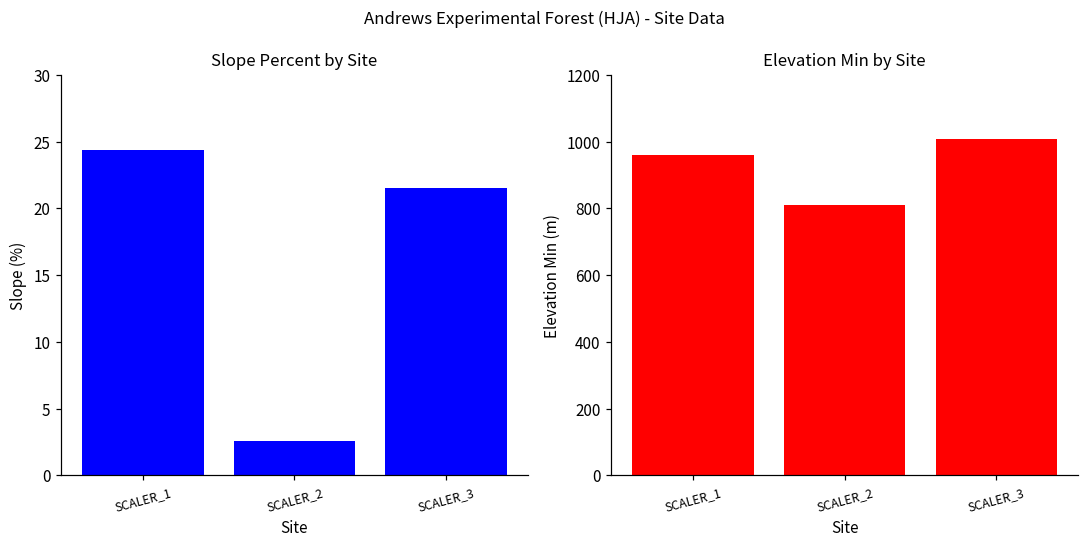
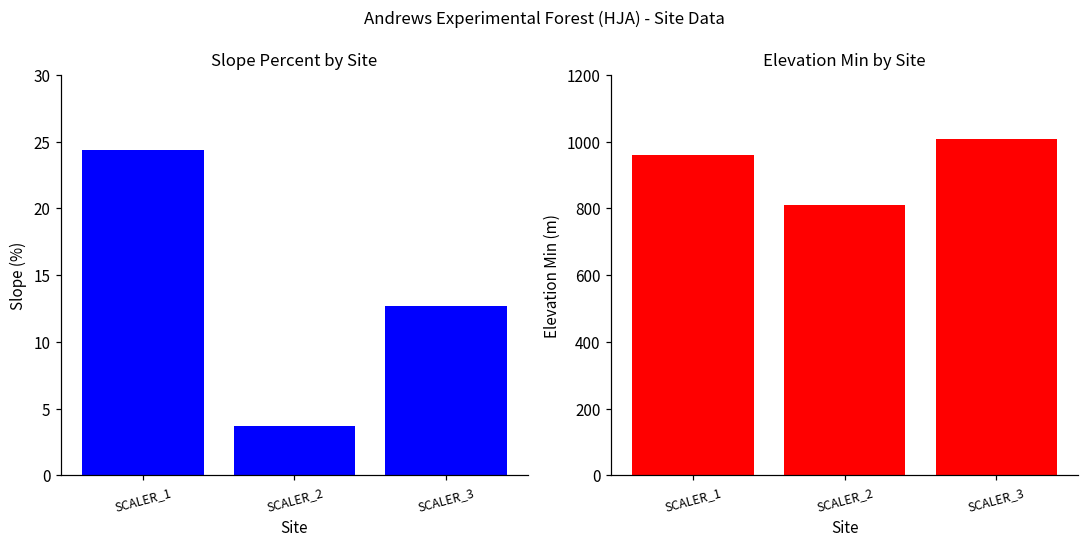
  {
    "Slope Percent by Site": {
      "SCALER_1": 24.4,
-     "SCALER_2": 2.6,
-     "SCALER_3": 21.5
+     "SCALER_2": 3.7,
+     "SCALER_3": 12.7
    },
    "Elevation Min by Site": {
      "SCALER_1": 960,
      "SCALER_2": 810,
      "SCALER_3": 1010
    }
  }
